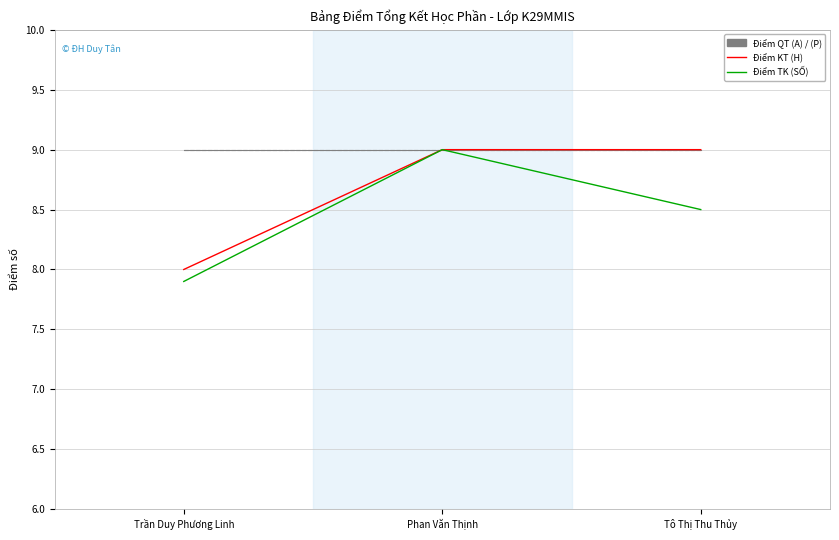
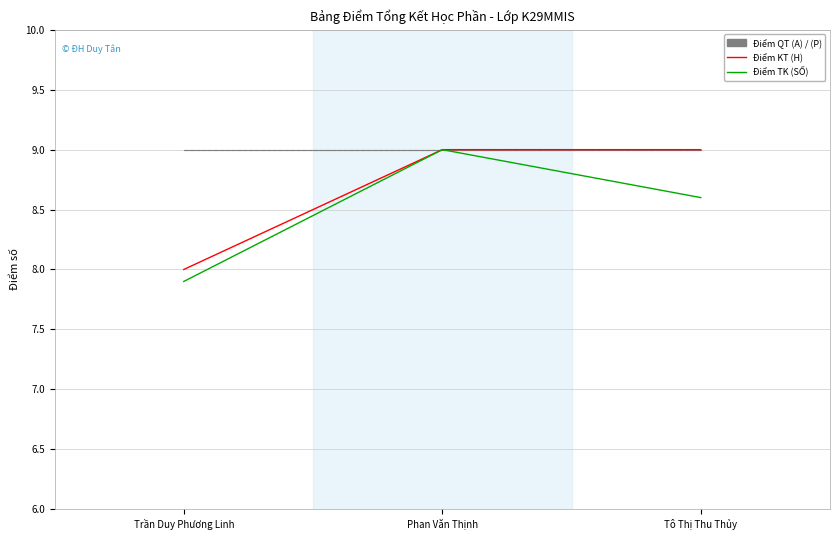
  {
    "Điểm KT (H)": {
      "Trần Duy Phương Linh": 8.0
    },
    "Điểm TK (SỐ)": {
      "Trần Duy Phương Linh": 7.9,
-     "Tô Thị Thu Thủy": 8.5
+     "Tô Thị Thu Thủy": 8.6
    }
  }
